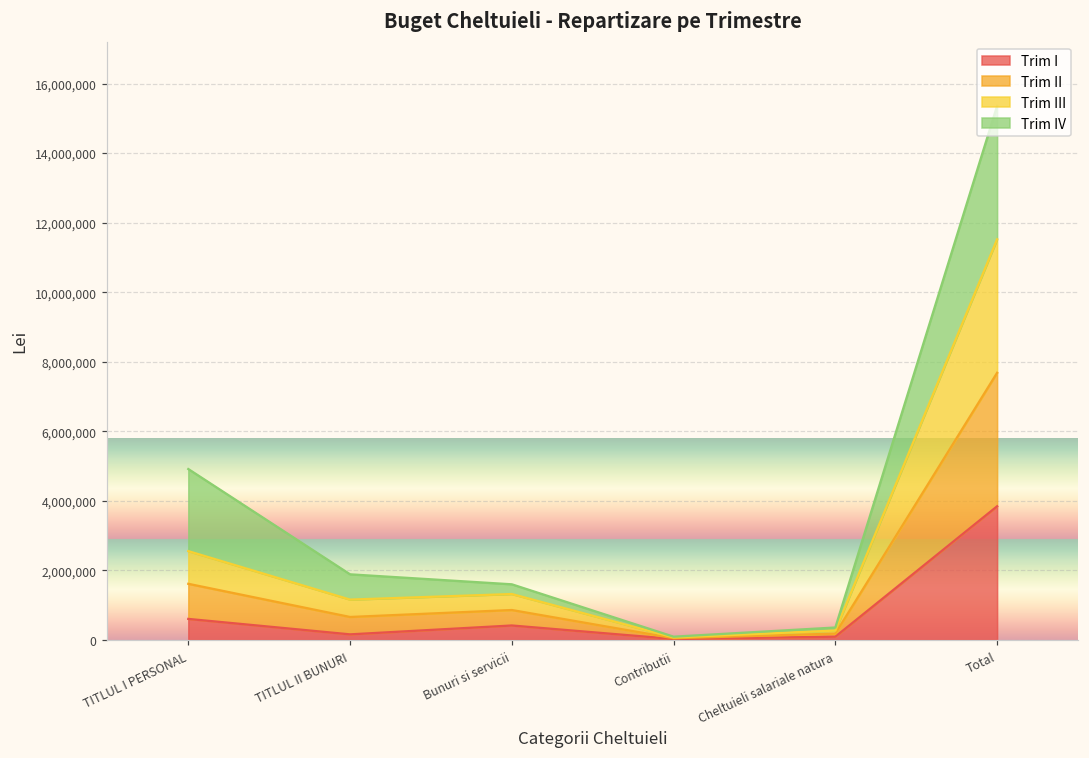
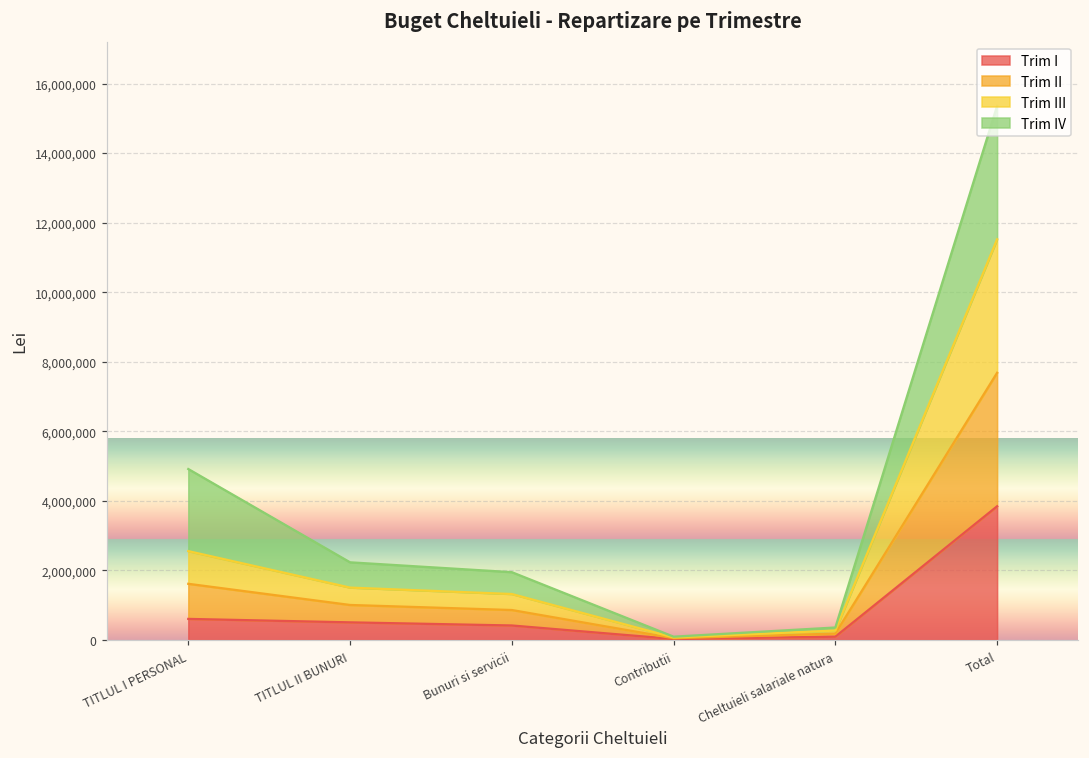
  {
    "Trim I": {
      "TITLUL I PERSONAL": "600,000",
-     "TITLUL II BUNURI": "200,000",
+     "TITLUL II BUNURI": "500,000",
      "Bunuri si servicii": "400,000",
      "Cheltuieli salariale natura": "100,000",
      "Total": "3,800,000"
    },
    "Trim IV": {
      "TITLUL I PERSONAL": "2,400,000",
      "TITLUL II BUNURI": "700,000",
-     "Bunuri si servicii": "300,000",
+     "Bunuri si servicii": "600,000",
      "Cheltuieli salariale natura": "100,000"
    }
  }
